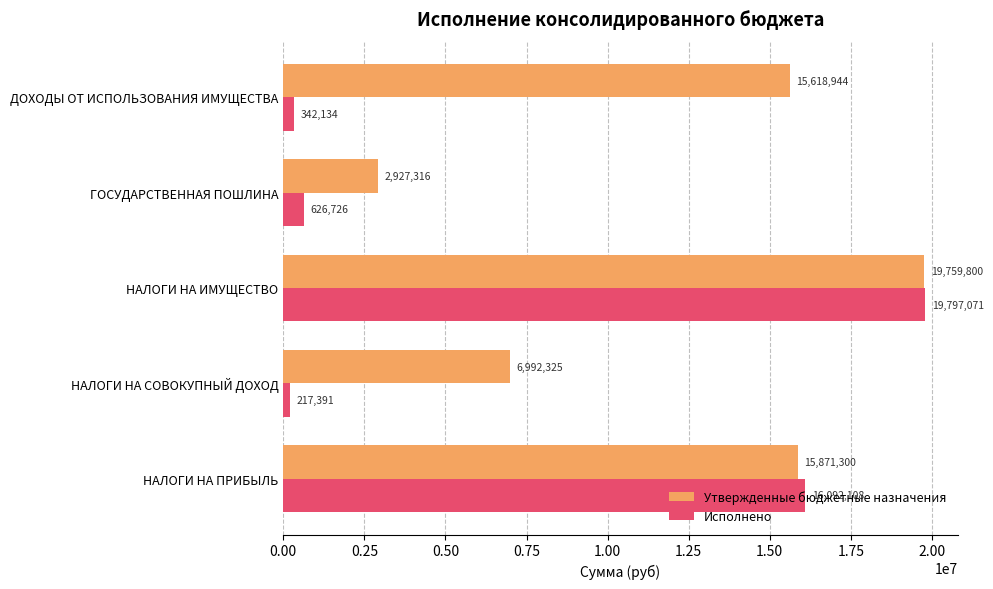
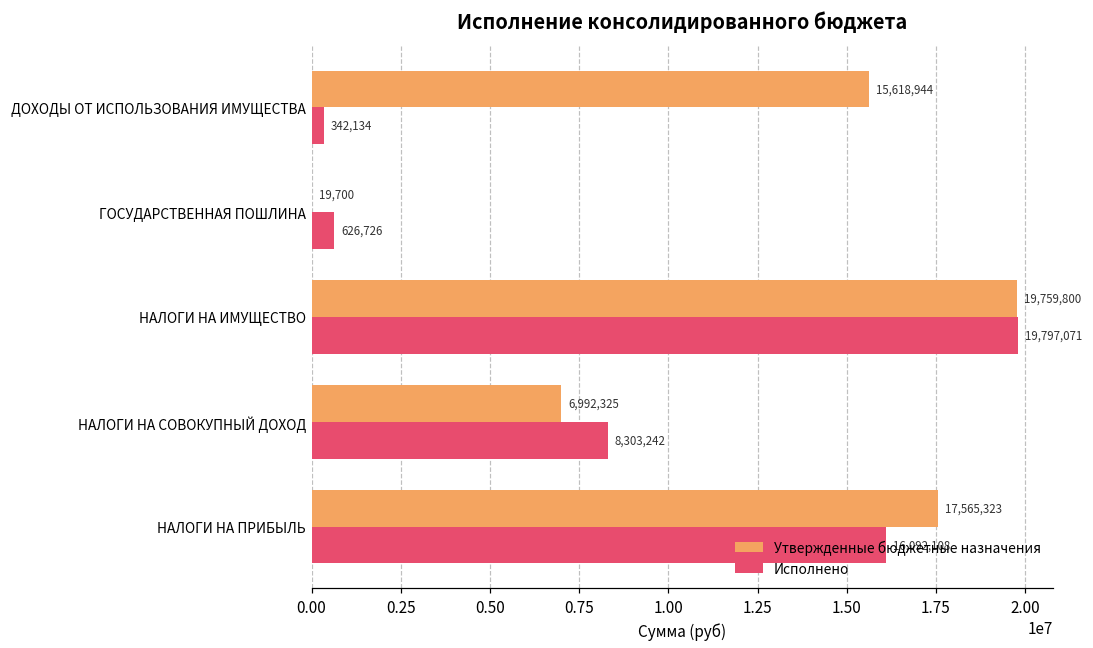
  {
    "Утвержденные бюджетные назначения": {
      "ДОХОДЫ ОТ ИСПОЛЬЗОВАНИЯ ИМУЩЕСТВА": "15,618,944",
-     "ГОСУДАРСТВЕННАЯ ПОШЛИНА": "2,927,316",
+     "ГОСУДАРСТВЕННАЯ ПОШЛИНА": "19,700",
      "НАЛОГИ НА ИМУЩЕСТВО": "19,759,800",
      "НАЛОГИ НА СОВОКУПНЫЙ ДОХОД": "6,992,325",
-     "НАЛОГИ НА ПРИБЫЛЬ": "15,871,300"
+     "НАЛОГИ НА ПРИБЫЛЬ": "17,565,323"
    },
    "Исполнено": {
      "ДОХОДЫ ОТ ИСПОЛЬЗОВАНИЯ ИМУЩЕСТВА": "342,134",
      "ГОСУДАРСТВЕННАЯ ПОШЛИНА": "626,726",
      "НАЛОГИ НА ИМУЩЕСТВО": "19,797,071",
-     "НАЛОГИ НА СОВОКУПНЫЙ ДОХОД": "217,391",
+     "НАЛОГИ НА СОВОКУПНЫЙ ДОХОД": "8,303,242",
      "НАЛОГИ НА ПРИБЫЛЬ": "16,092,108"
    }
  }
